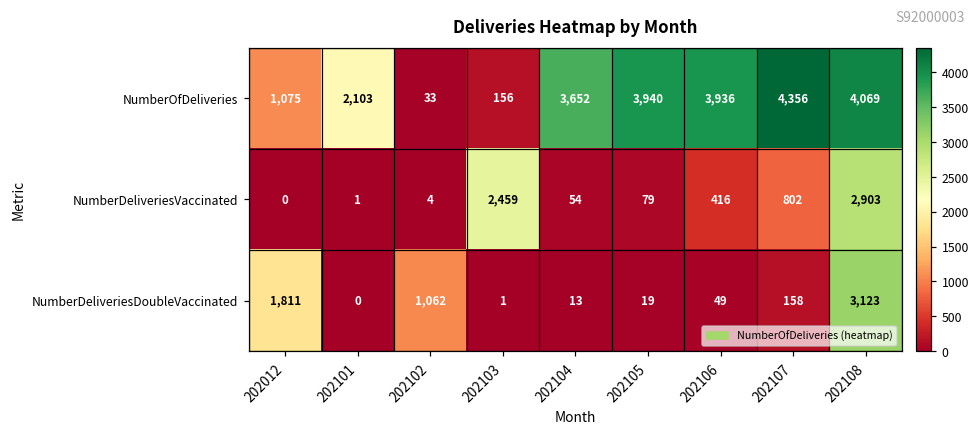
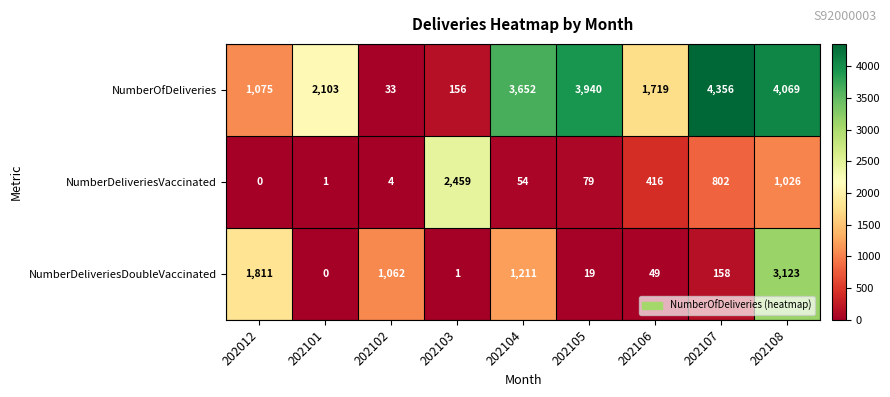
  {
    "NumberOfDeliveries": {
      "202012": "1,075",
      "202101": "2,103",
      "202102": "33",
      "202103": "156",
      "202104": "3,652",
      "202105": "3,940",
-     "202106": "3,936",
+     "202106": "1,719",
      "202107": "4,356",
      "202108": "4,069"
    },
    "NumberDeliveriesVaccinated": {
      "202012": "0",
      "202101": "1",
      "202102": "4",
      "202103": "2,459",
      "202104": "54",
      "202105": "79",
      "202106": "416",
      "202107": "802",
-     "202108": "2,903"
+     "202108": "1,026"
    },
    "NumberDeliveriesDoubleVaccinated": {
      "202012": "1,811",
      "202101": "0",
      "202102": "1,062",
      "202103": "1",
-     "202104": "13",
+     "202104": "1,211",
      "202105": "19",
      "202106": "49",
      "202107": "158",
      "202108": "3,123"
    }
  }
